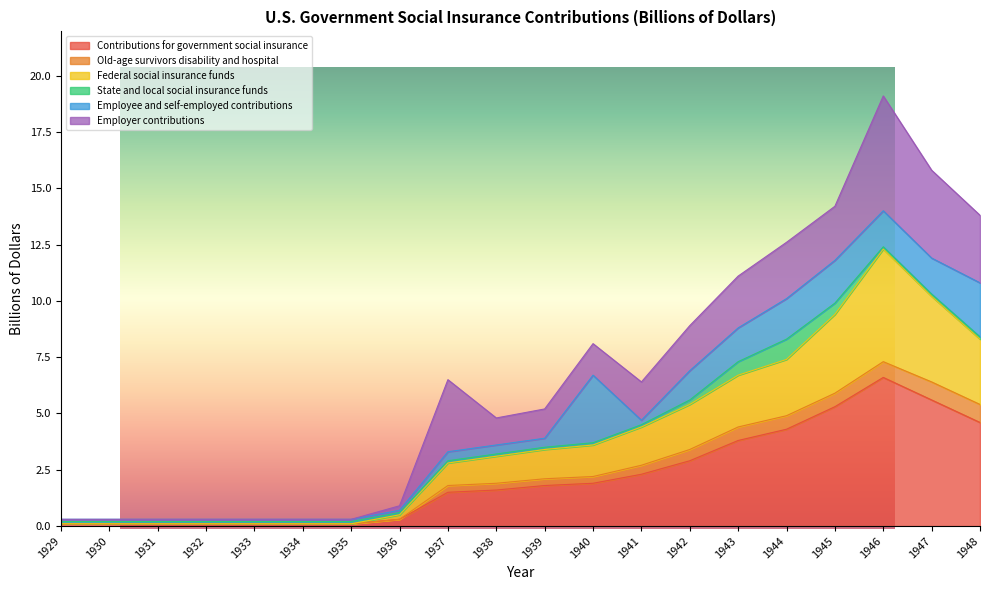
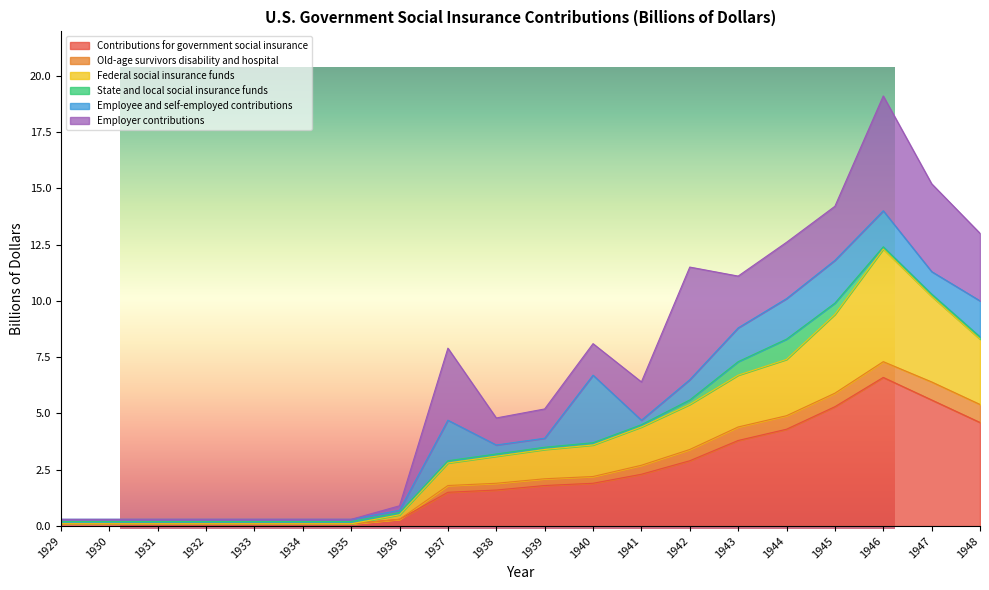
  {
    "U.S. Government Social Insurance Contributions (Billions of Dollars)": {
      "Federal social insurance funds": {
        "1942": 2.0,
        "1943": 2.3,
        "1944": 2.5,
        "1945": 3.5
      },
      "State and local social insurance funds": {
        "1942": 0.2,
        "1943": 0.6,
        "1944": 0.9,
        "1945": 0.5
      },
      "Employee and self-employed contributions": {
-       "1937": 0.4,
+       "1937": 1.8,
        "1938": 0.4,
        "1939": 0.4,
        "1940": 3.0,
        "1941": 0.2,
-       "1942": 1.3,
+       "1942": 0.9,
        "1943": 1.5,
        "1944": 1.8,
        "1945": 1.9,
        "1946": 1.6,
-       "1947": 1.6,
-       "1948": 2.4
+       "1947": 1.0,
+       "1948": 1.6
      },
      "Employer contributions": {
        "1936": 0.2,
        "1937": 3.2,
        "1938": 1.2,
        "1939": 1.3,
        "1940": 1.4,
        "1941": 1.7,
-       "1942": 2,
+       "1942": 5,
        "1943": 2.3,
        "1944": 2.5,
        "1945": 2.4,
        "1946": 5,
        "1947": 4,
        "1948": 3
      }
    }
  }
